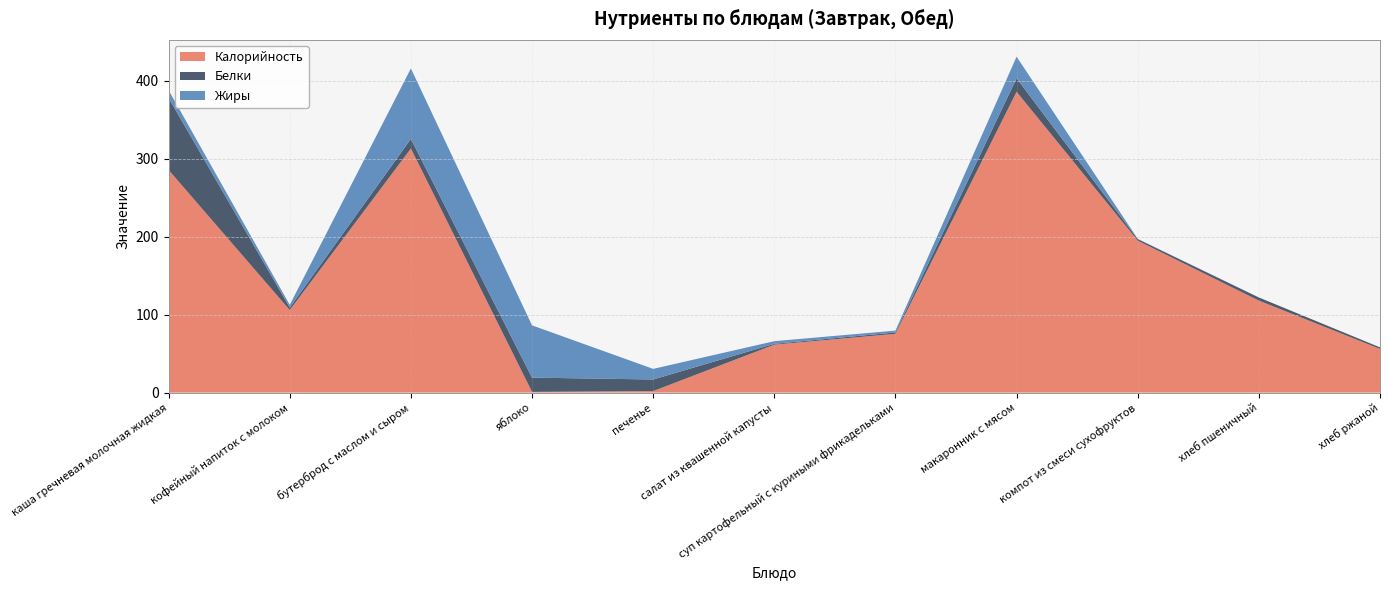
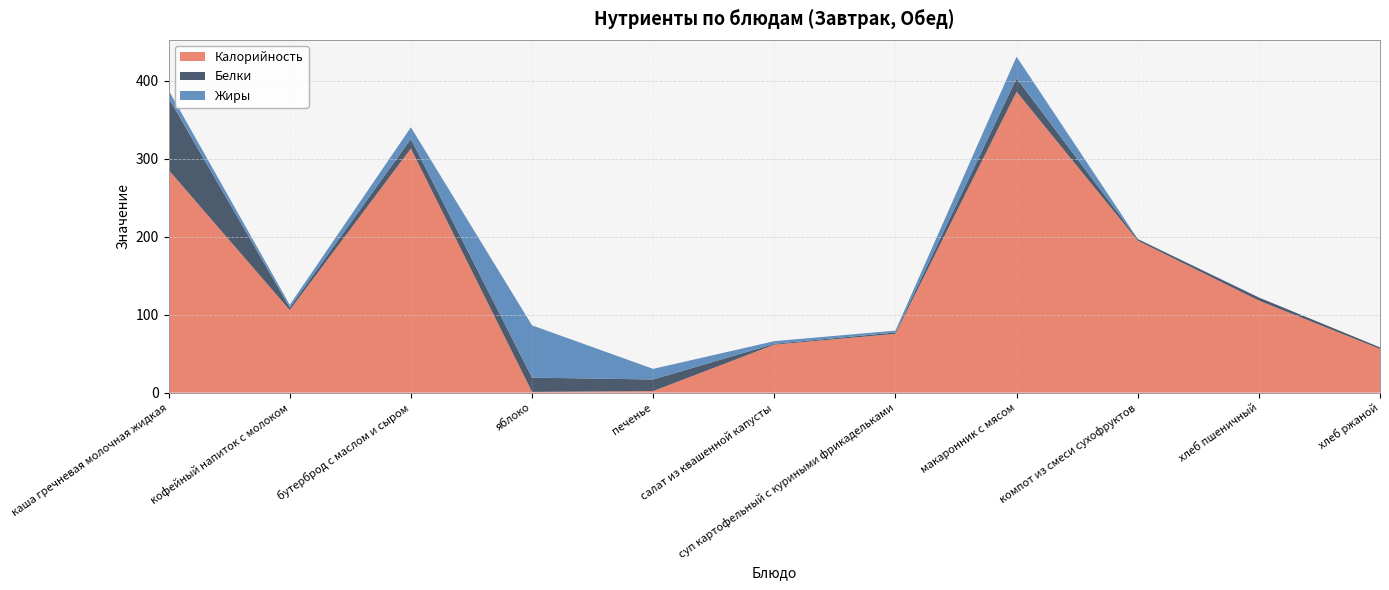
  {
    "Калорийность": {
      "каша гречневая молочная жидкая": 290,
      "бутерброд с маслом и сыром": 310,
      "макаронник с мясом": 390,
      "хлеб пшеничный": 120
    },
    "Белки": {
      "каша гречневая молочная жидкая": 90,
      "бутерброд с маслом и сыром": 10,
      "яблоко": 20,
      "печенье": 10,
      "макаронник с мясом": 20
    },
    "Жиры": {
      "каша гречневая молочная жидкая": 10,
      "кофейный напиток с молоком": 0,
-     "бутерброд с маслом и сыром": 90,
+     "бутерброд с маслом и сыром": 10,
      "яблоко": 70,
      "печенье": 10,
      "салат из квашенной капусты": 0,
      "макаронник с мясом": 30
    }
  }
